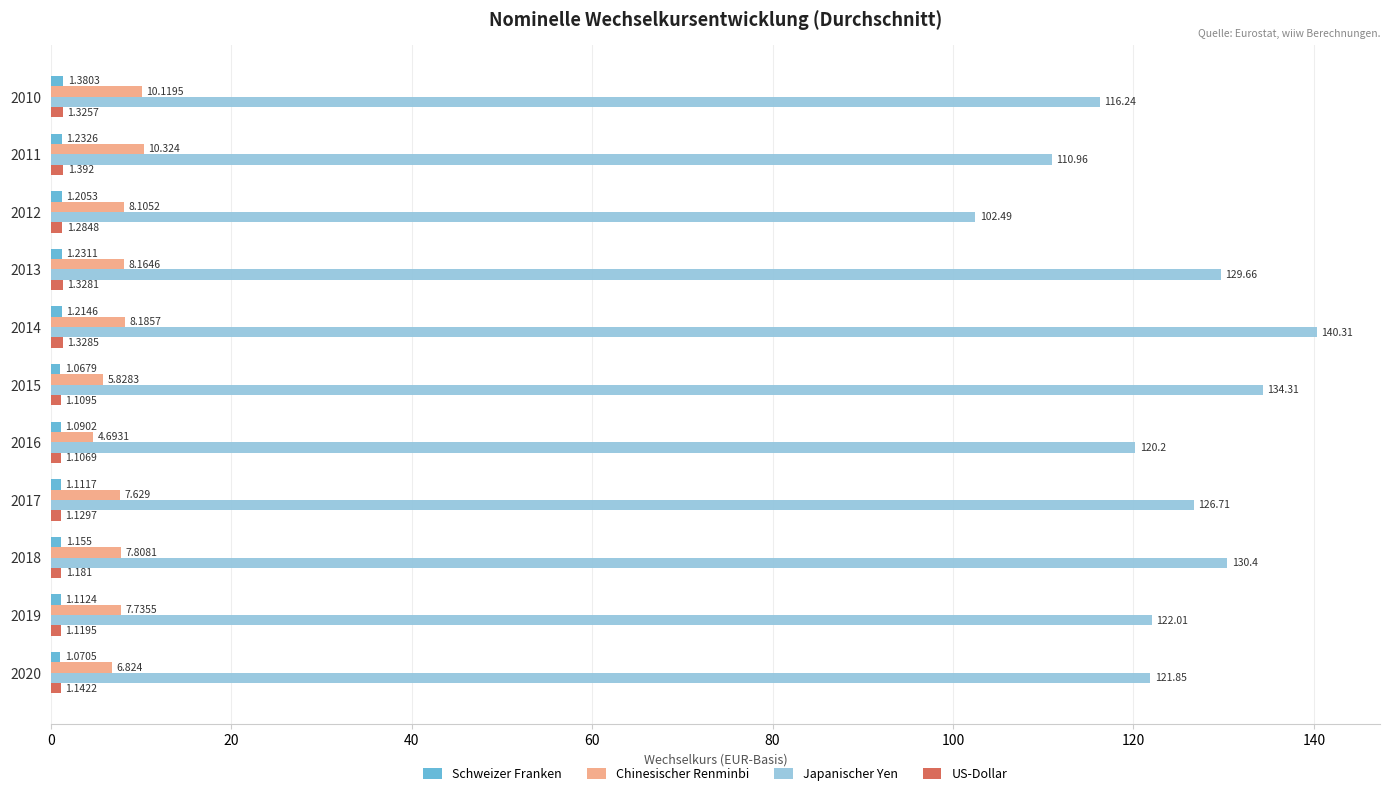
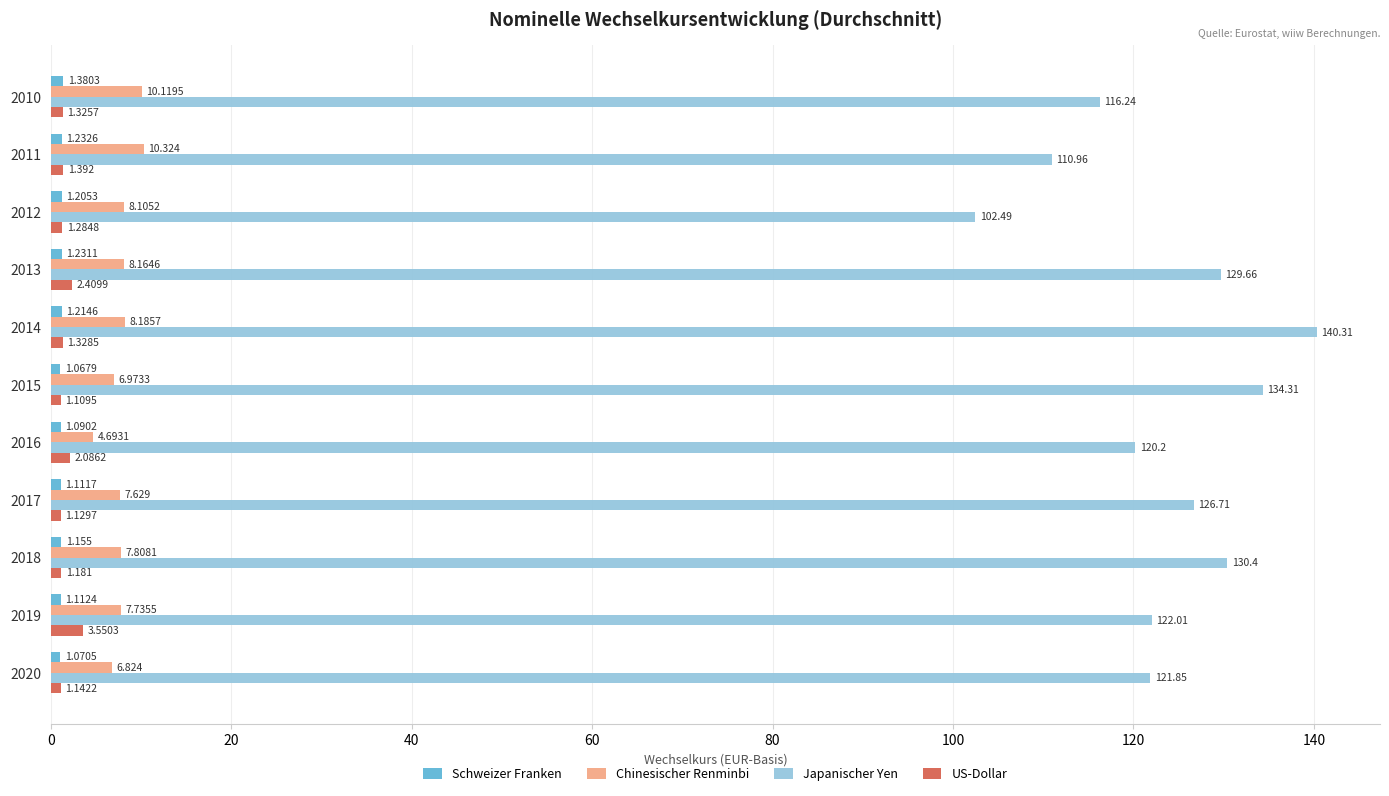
  {
    "Chinesischer Renminbi": {
      "2010": 10.1195,
      "2011": 10.324,
      "2012": 8.1052,
      "2013": 8.1646,
      "2014": 8.1857,
-     "2015": 5.8283,
+     "2015": 6.9733,
      "2016": 4.6931,
      "2017": 7.629,
      "2018": 7.8081,
      "2019": 7.7355,
      "2020": 6.824
    },
    "US-Dollar": {
      "2010": 1.3257,
      "2011": 1.392,
      "2012": 1.2848,
-     "2013": 1.3281,
+     "2013": 2.4099,
      "2014": 1.3285,
      "2015": 1.1095,
-     "2016": 1.1069,
+     "2016": 2.0862,
      "2017": 1.1297,
      "2018": 1.181,
-     "2019": 1.1195,
+     "2019": 3.5503,
      "2020": 1.1422
    }
  }
